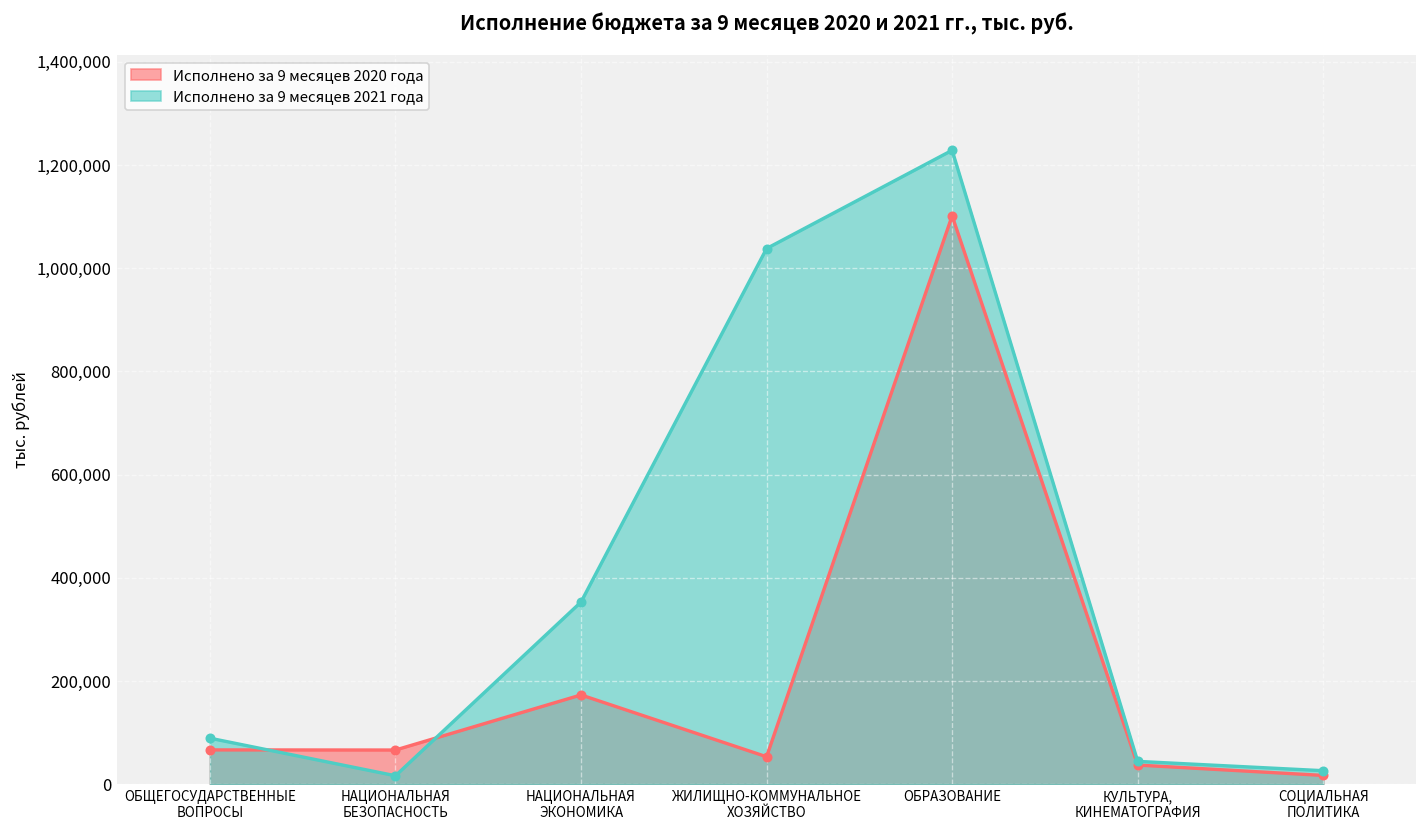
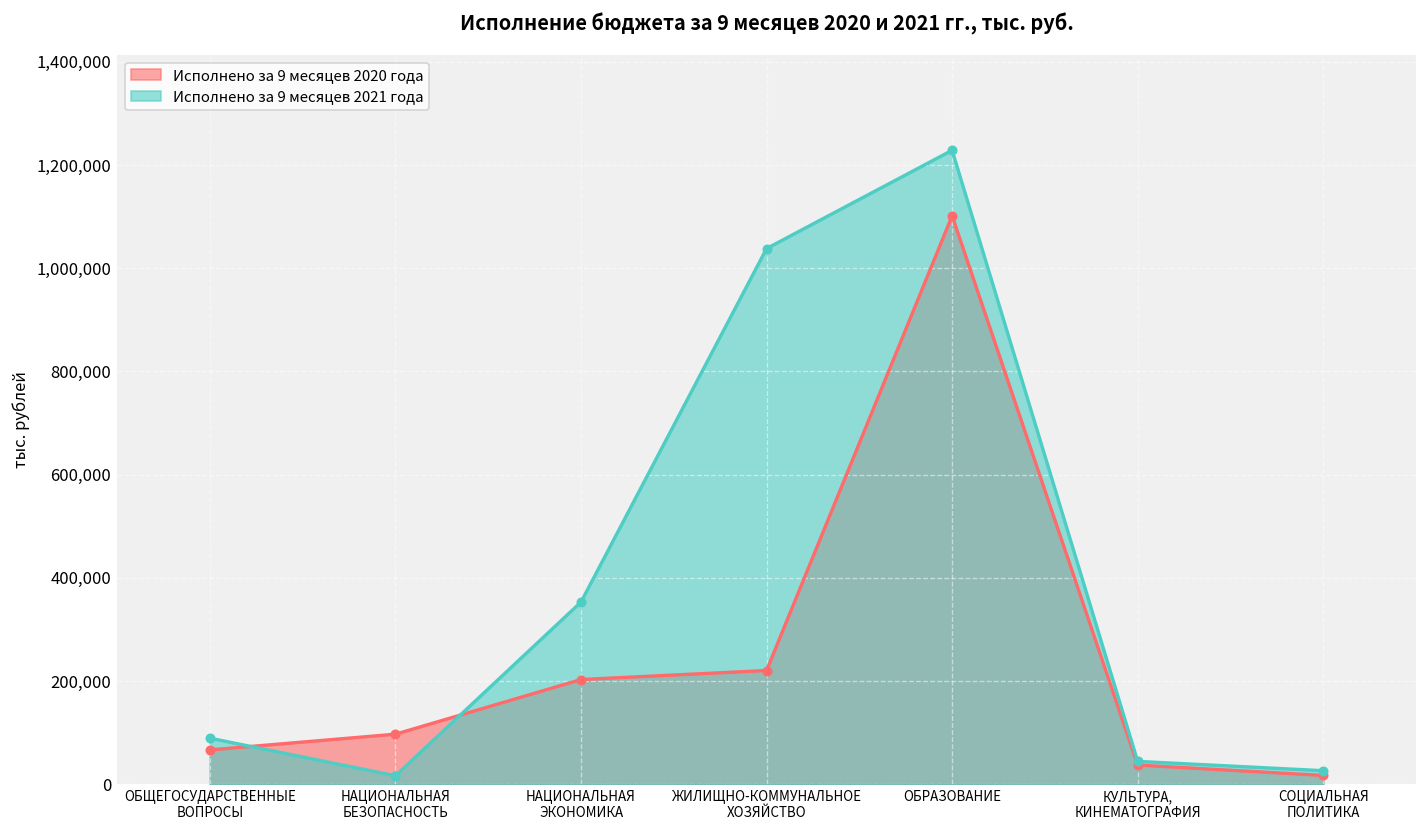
  {
    "Исполнено за 9 месяцев 2020 года": {
      "ОБЩЕГОСУДАРСТВЕННЫЕ ВОПРОСЫ": "70,000",
-     "НАЦИОНАЛЬНАЯ БЕЗОПАСНОСТЬ": "70,000",
-     "НАЦИОНАЛЬНАЯ ЭКОНОМИКА": "170,000",
-     "ЖИЛИЩНО-КОММУНАЛЬНОЕ ХОЗЯЙСТВО": "50,000",
+     "НАЦИОНАЛЬНАЯ БЕЗОПАСНОСТЬ": "100,000",
+     "НАЦИОНАЛЬНАЯ ЭКОНОМИКА": "200,000",
+     "ЖИЛИЩНО-КОММУНАЛЬНОЕ ХОЗЯЙСТВО": "220,000",
      "ОБРАЗОВАНИЕ": "1,100,000",
      "КУЛЬТУРА, КИНЕМАТОГРАФИЯ": "40,000",
      "СОЦИАЛЬНАЯ ПОЛИТИКА": "20,000"
    },
    "Исполнено за 9 месяцев 2021 года": {
      "ОБЩЕГОСУДАРСТВЕННЫЕ ВОПРОСЫ": "90,000",
      "НАЦИОНАЛЬНАЯ БЕЗОПАСНОСТЬ": "20,000",
      "НАЦИОНАЛЬНАЯ ЭКОНОМИКА": "350,000",
      "ЖИЛИЩНО-КОММУНАЛЬНОЕ ХОЗЯЙСТВО": "1,040,000",
      "ОБРАЗОВАНИЕ": "1,230,000",
      "КУЛЬТУРА, КИНЕМАТОГРАФИЯ": "40,000",
      "СОЦИАЛЬНАЯ ПОЛИТИКА": "30,000"
    }
  }
